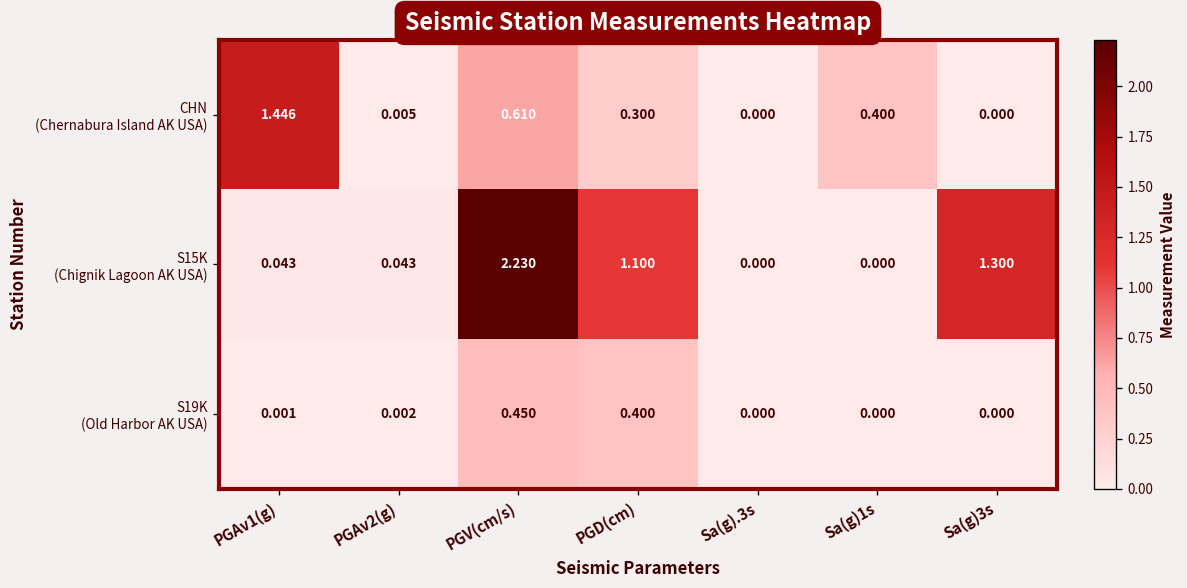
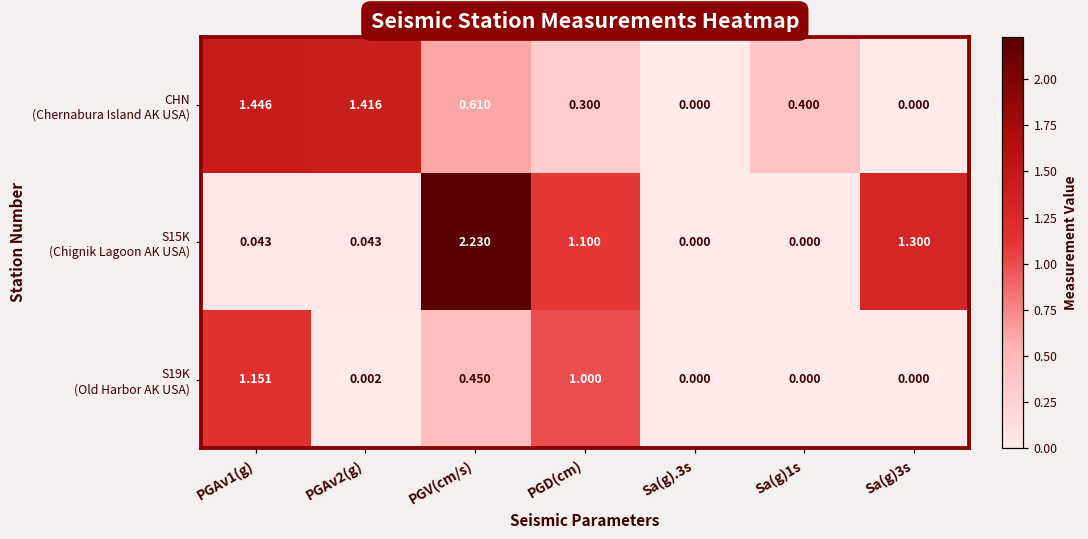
  {
    "CHN (Chernabura Island AK USA)": {
      "PGAv1(g)": 1.446,
-     "PGAv2(g)": 0.005,
+     "PGAv2(g)": 1.416,
      "PGV(cm/s)": 0.610,
      "PGD(cm)": 0.300,
      "Sa(g).3s": 0.000,
      "Sa(g)1s": 0.400,
      "Sa(g)3s": 0.000
    },
    "S15K (Chignik Lagoon AK USA)": {
      "PGAv1(g)": 0.043,
      "PGAv2(g)": 0.043,
      "PGV(cm/s)": 2.230,
      "PGD(cm)": 1.100,
      "Sa(g).3s": 0.000,
      "Sa(g)1s": 0.000,
      "Sa(g)3s": 1.300
    },
    "S19K (Old Harbor AK USA)": {
-     "PGAv1(g)": 0.001,
+     "PGAv1(g)": 1.151,
      "PGAv2(g)": 0.002,
      "PGV(cm/s)": 0.450,
-     "PGD(cm)": 0.400,
+     "PGD(cm)": 1.000,
      "Sa(g).3s": 0.000,
      "Sa(g)1s": 0.000,
      "Sa(g)3s": 0.000
    }
  }
